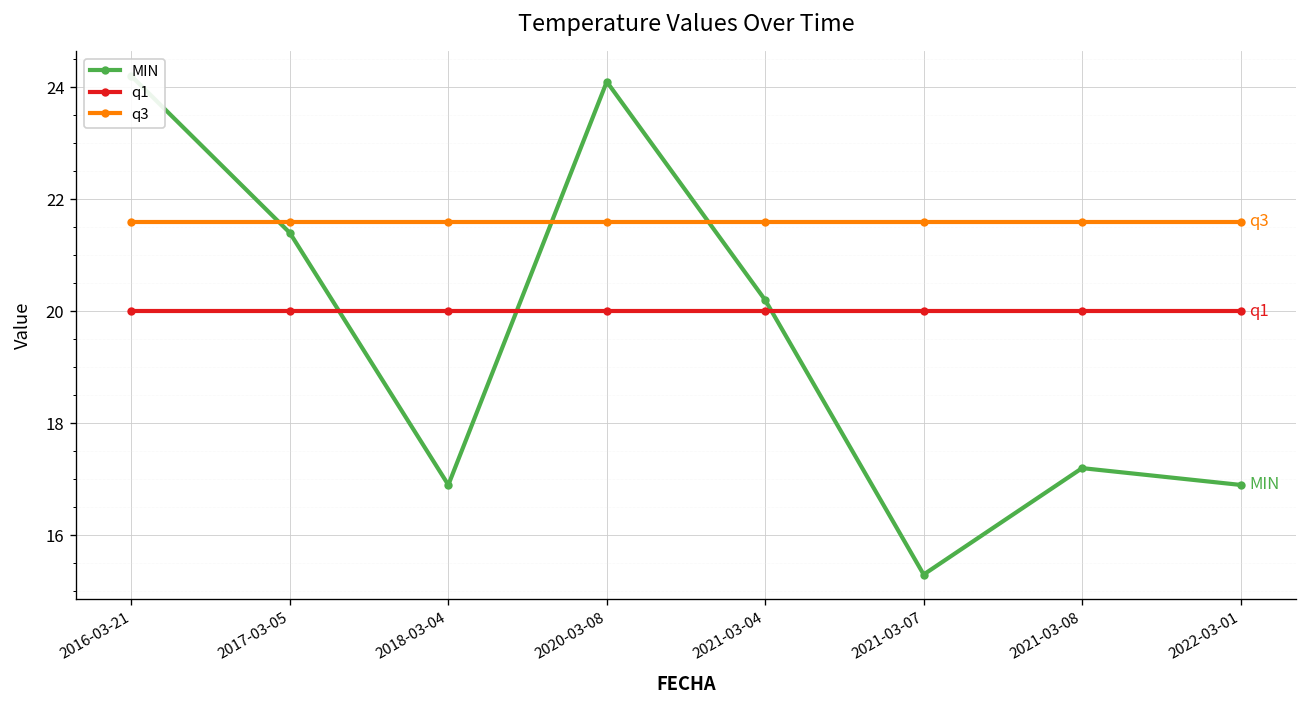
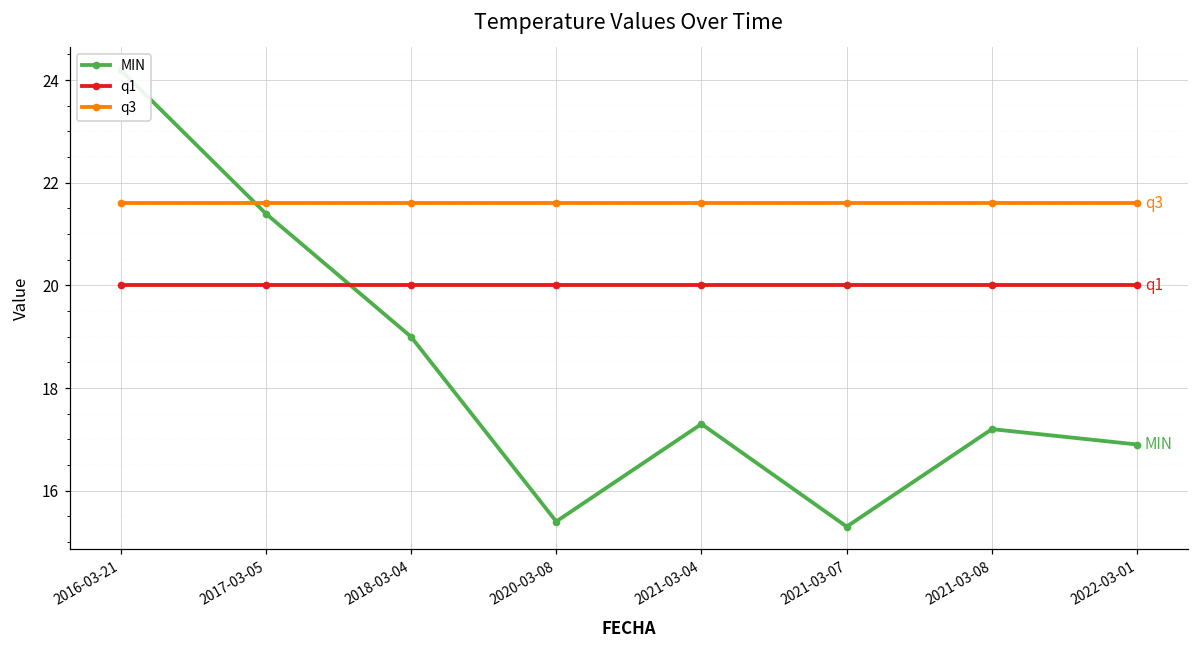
  {
    "MIN": {
      "2017-03-05": 21.4,
-     "2018-03-04": 16.9,
-     "2020-03-08": 24.1,
-     "2021-03-04": 20.2,
+     "2018-03-04": 19.0,
+     "2020-03-08": 15.4,
+     "2021-03-04": 17.3,
      "2021-03-07": 15.3,
      "2021-03-08": 17.2,
      "2022-03-01": 16.9
    },
    "q1": {
      "2016-03-21": 20.0,
      "2017-03-05": 20.0,
      "2018-03-04": 20.0,
      "2020-03-08": 20.0,
      "2021-03-04": 20.0,
      "2021-03-07": 20.0,
      "2021-03-08": 20.0,
      "2022-03-01": 20.0
    },
    "q3": {
      "2016-03-21": 21.6,
      "2017-03-05": 21.6,
      "2018-03-04": 21.6,
      "2020-03-08": 21.6,
      "2021-03-04": 21.6,
      "2021-03-07": 21.6,
      "2021-03-08": 21.6,
      "2022-03-01": 21.6
    }
  }
